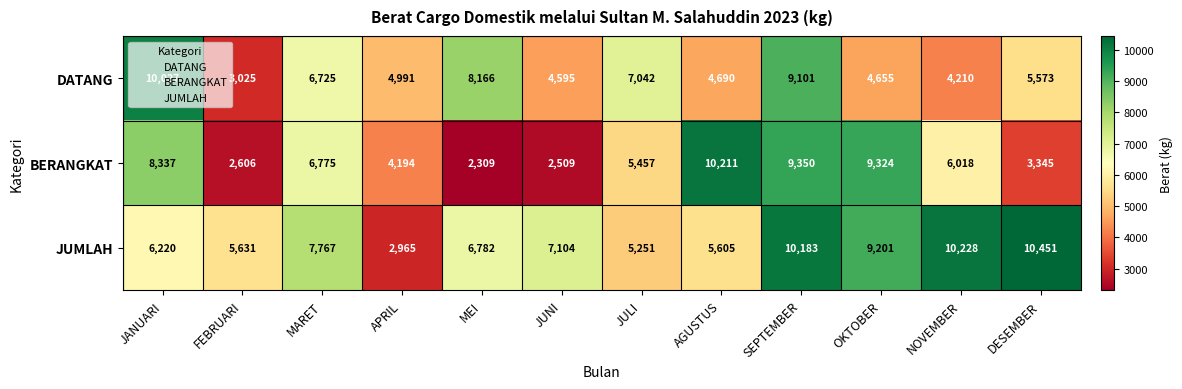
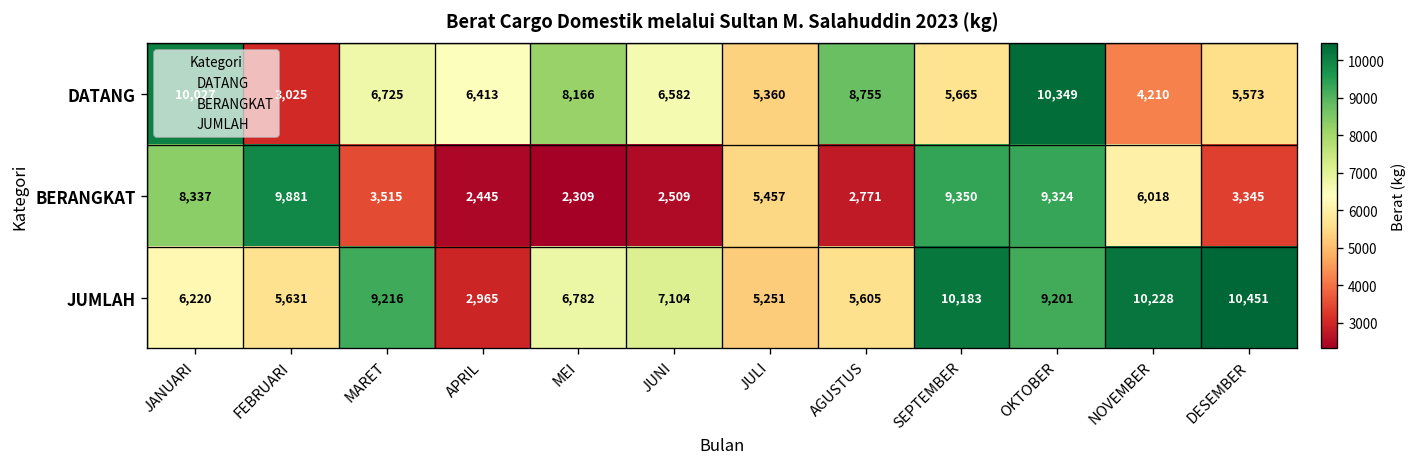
  {
    "DATANG": {
      "MARET": "6,725",
-     "APRIL": "4,991",
+     "APRIL": "6,413",
      "MEI": "8,166",
-     "JUNI": "4,595",
-     "JULI": "7,042",
-     "AGUSTUS": "4,690",
-     "SEPTEMBER": "9,101",
-     "OKTOBER": "4,655",
+     "JUNI": "6,582",
+     "JULI": "5,360",
+     "AGUSTUS": "8,755",
+     "SEPTEMBER": "5,665",
+     "OKTOBER": "10,349",
      "NOVEMBER": "4,210",
      "DESEMBER": "5,573"
    },
    "BERANGKAT": {
      "JANUARI": "8,337",
-     "FEBRUARI": "2,606",
-     "MARET": "6,775",
-     "APRIL": "4,194",
+     "FEBRUARI": "9,881",
+     "MARET": "3,515",
+     "APRIL": "2,445",
      "MEI": "2,309",
      "JUNI": "2,509",
      "JULI": "5,457",
-     "AGUSTUS": "10,211",
+     "AGUSTUS": "2,771",
      "SEPTEMBER": "9,350",
      "OKTOBER": "9,324",
      "NOVEMBER": "6,018",
      "DESEMBER": "3,345"
    },
    "JUMLAH": {
      "JANUARI": "6,220",
      "FEBRUARI": "5,631",
-     "MARET": "7,767",
+     "MARET": "9,216",
      "APRIL": "2,965",
      "MEI": "6,782",
      "JUNI": "7,104",
      "JULI": "5,251",
      "AGUSTUS": "5,605",
      "SEPTEMBER": "10,183",
      "OKTOBER": "9,201",
      "NOVEMBER": "10,228",
      "DESEMBER": "10,451"
    }
  }
